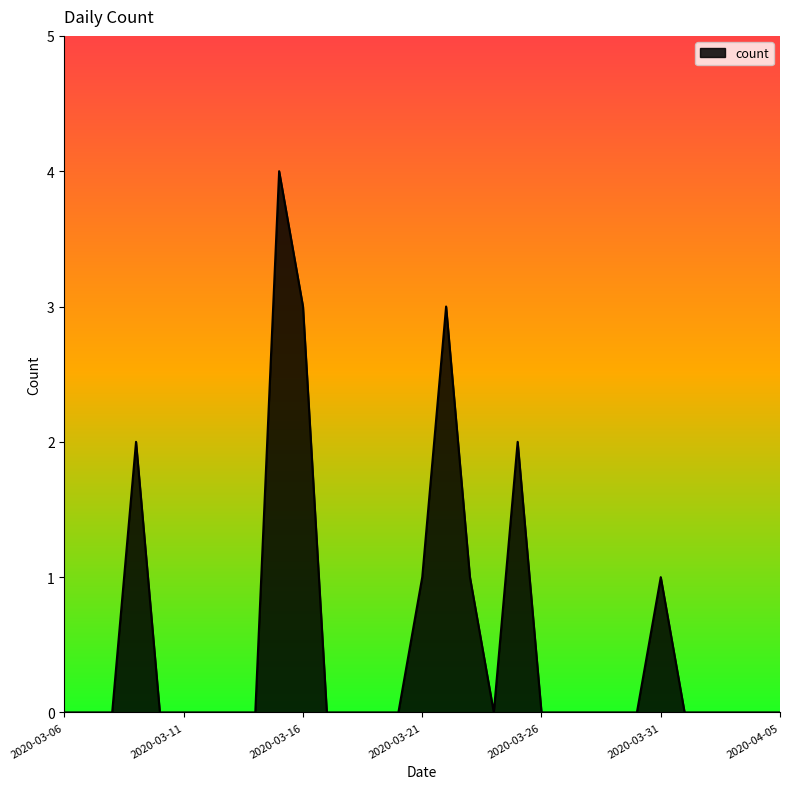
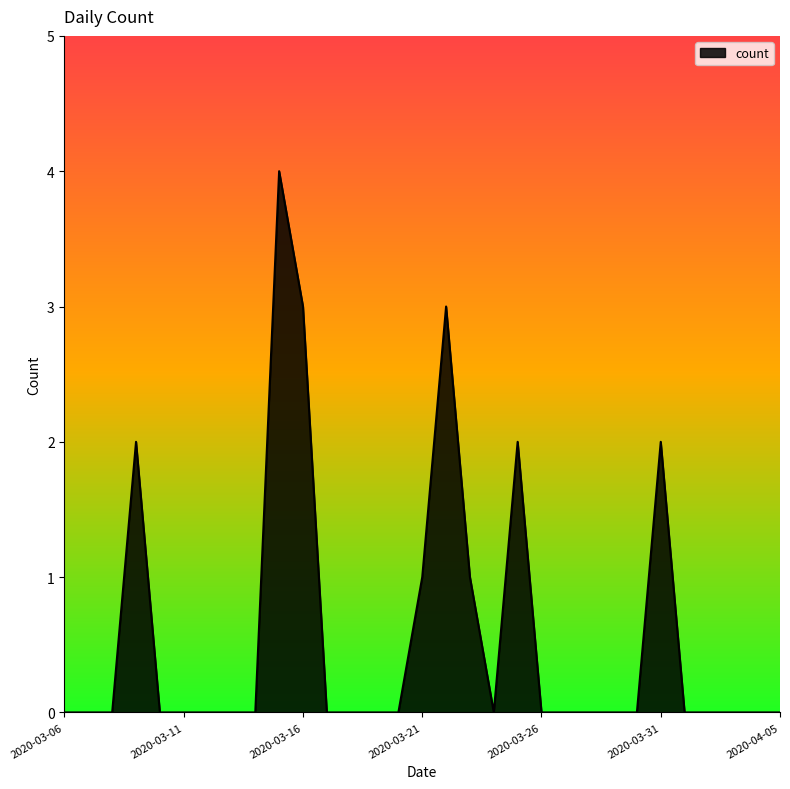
  {
    "2020-03-06": 0,
    "2020-03-11": 0,
    "2020-03-16": 3,
    "2020-03-21": 1,
    "2020-03-26": 0,
-   "2020-03-31": 1,
+   "2020-03-31": 2,
    "2020-04-05": 0
  }
